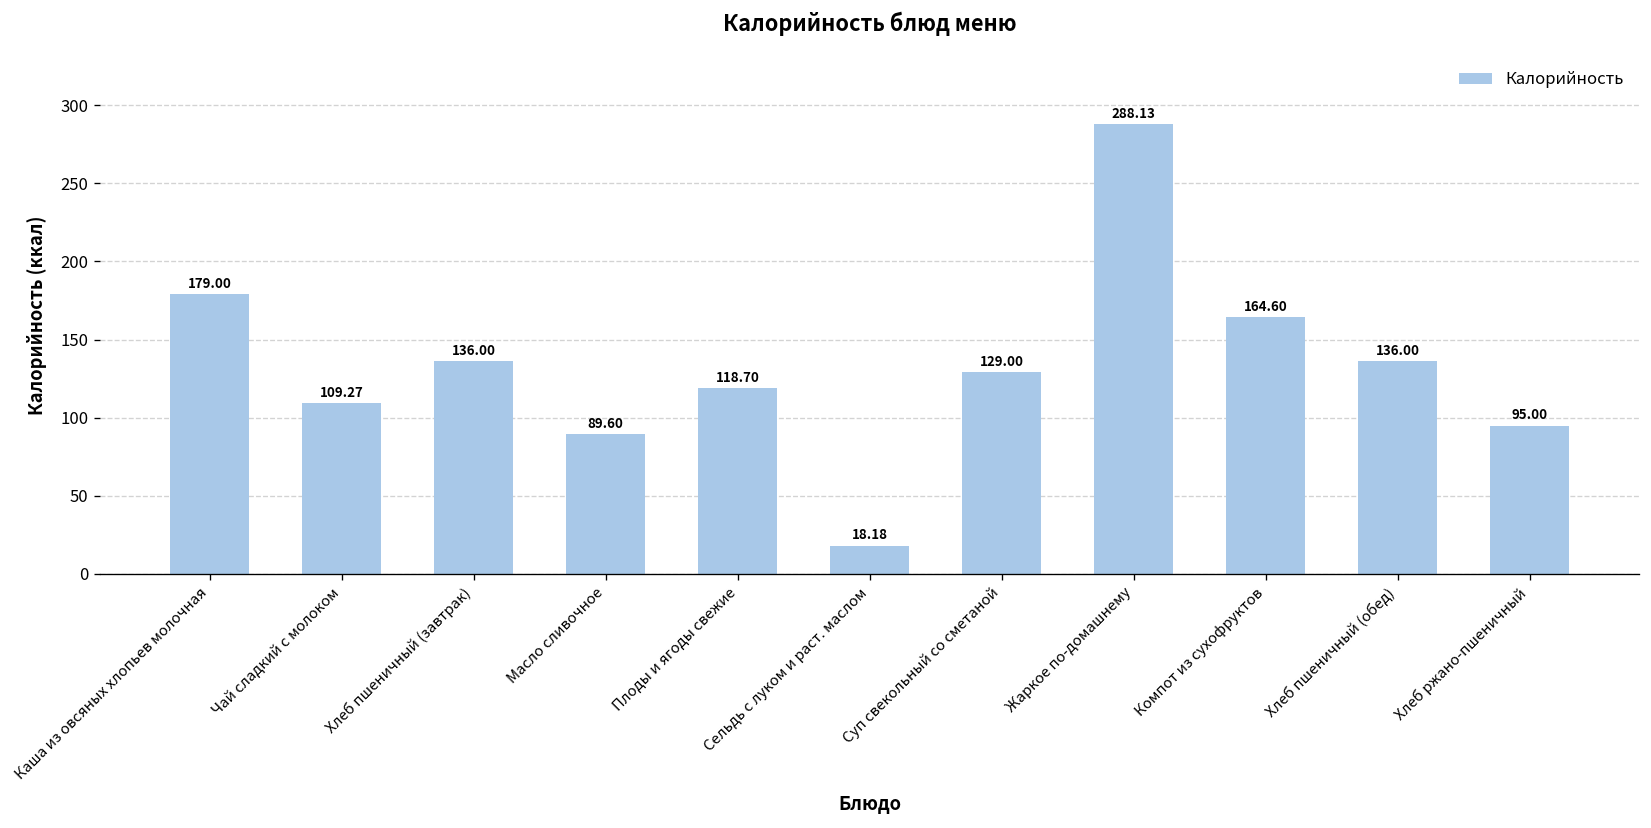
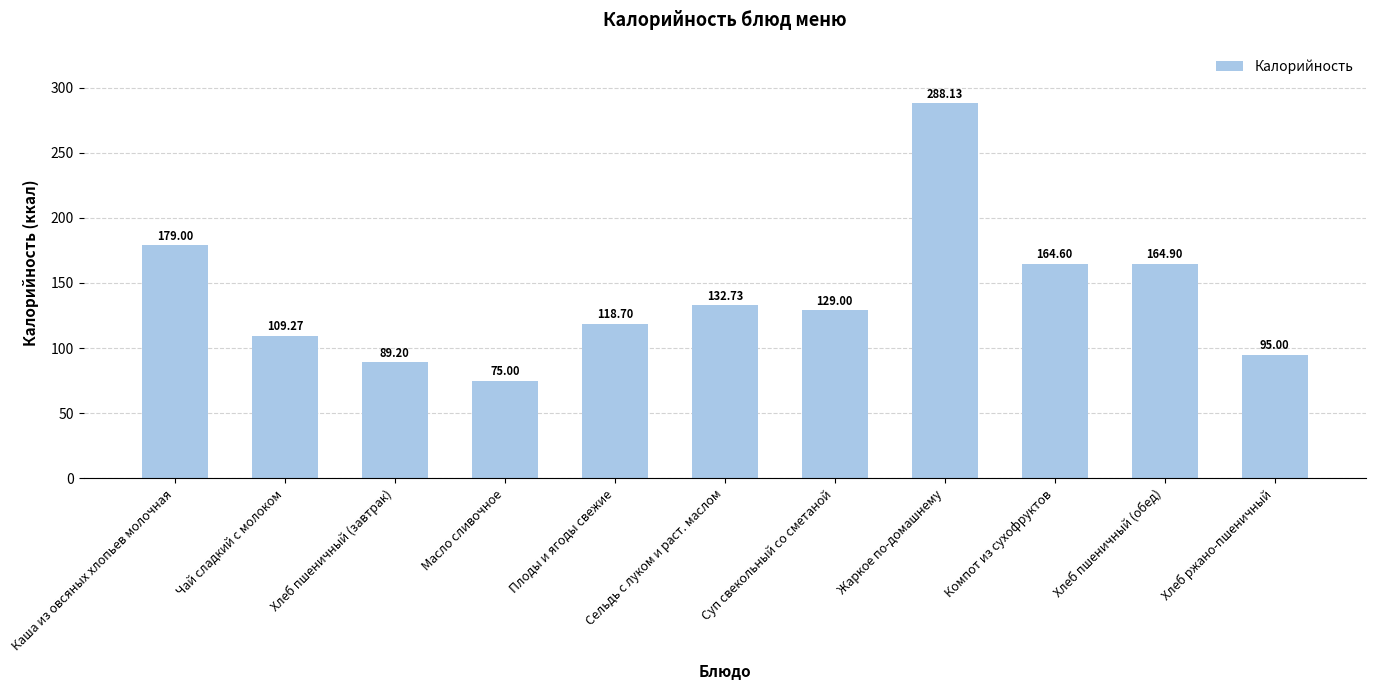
  {
    "Каша из овсяных хлопьев молочная": 179.00,
    "Чай сладкий с молоком": 109.27,
-   "Хлеб пшеничный (завтрак)": 136.00,
-   "Масло сливочное": 89.60,
+   "Хлеб пшеничный (завтрак)": 89.20,
+   "Масло сливочное": 75.00,
    "Плоды и ягоды свежие": 118.70,
-   "Сельдь с луком и раст. маслом": 18.18,
+   "Сельдь с луком и раст. маслом": 132.73,
    "Суп свекольный со сметаной": 129.00,
    "Жаркое по-домашнему": 288.13,
    "Компот из сухофруктов": 164.60,
-   "Хлеб пшеничный (обед)": 136.00,
+   "Хлеб пшеничный (обед)": 164.90,
    "Хлеб ржано-пшеничный": 95.00
  }
